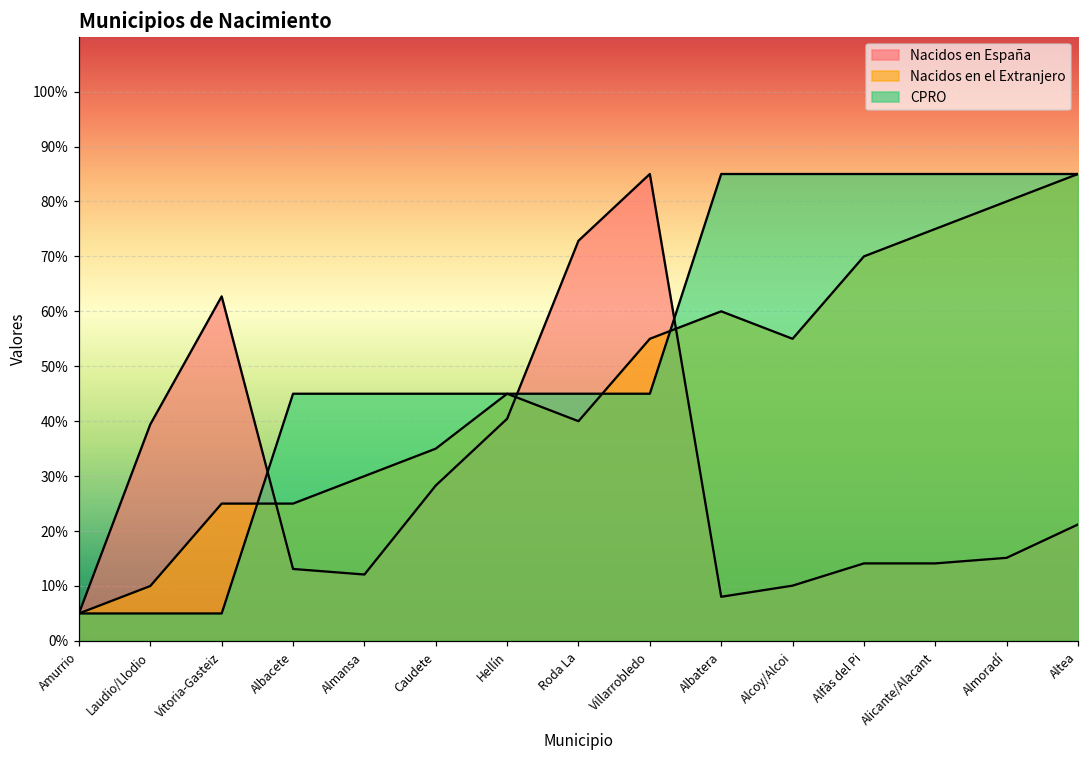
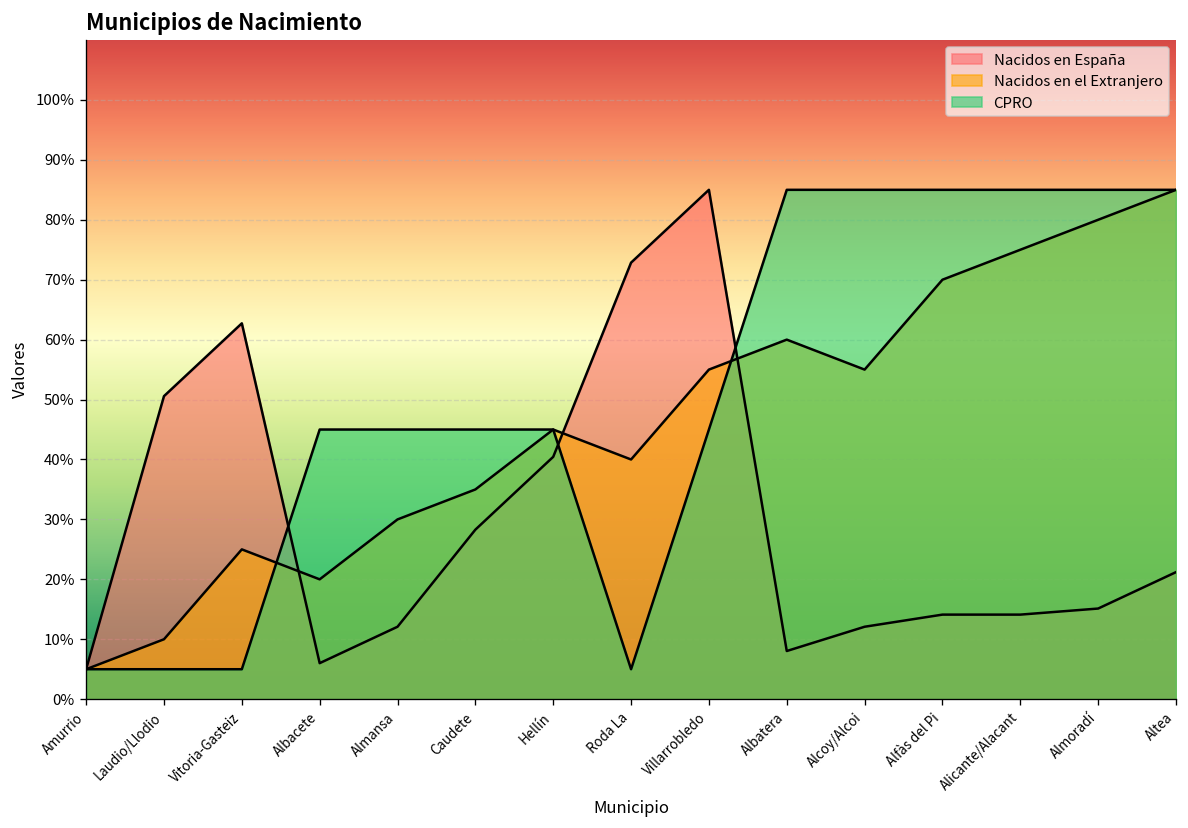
  {
    "Nacidos en España": {
-     "Laudio/Llodio": "39%",
+     "Laudio/Llodio": "51%",
      "Vitoria-Gasteiz": "63%",
-     "Albacete": "13%",
+     "Albacete": "6%",
      "Almansa": "12%",
      "Caudete": "28%",
      "Hellín": "40%",
      "Roda La": "73%",
      "Villarrobledo": "85%",
      "Albatera": "8%",
-     "Alcoy/Alcoi": "10%",
+     "Alcoy/Alcoi": "12%",
      "Alfàs del Pi": "14%",
      "Alicante/Alacant": "14%",
      "Almoradí": "15%",
      "Altea": "21%"
    },
    "Nacidos en el Extranjero": {
      "Laudio/Llodio": "10%",
      "Vitoria-Gasteiz": "25%",
-     "Albacete": "25%",
+     "Albacete": "20%",
      "Almansa": "30%",
      "Caudete": "35%",
      "Roda La": "40%",
      "Villarrobledo": "55%",
      "Albatera": "60%",
      "Alcoy/Alcoi": "55%",
      "Alfàs del Pi": "70%",
      "Alicante/Alacant": "75%",
      "Almoradí": "80%"
    },
    "CPRO": {
      "Laudio/Llodio": "5%",
      "Vitoria-Gasteiz": "5%",
      "Albacete": "45%",
      "Almansa": "45%",
      "Caudete": "45%",
-     "Roda La": "45%",
+     "Roda La": "5%",
      "Villarrobledo": "45%",
      "Albatera": "85%",
      "Alcoy/Alcoi": "85%",
      "Alfàs del Pi": "85%",
      "Alicante/Alacant": "85%",
      "Almoradí": "85%"
    }
  }
